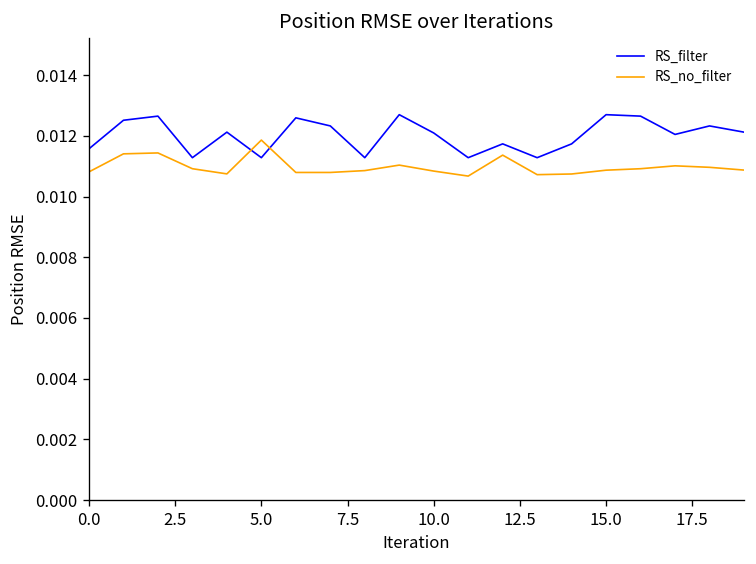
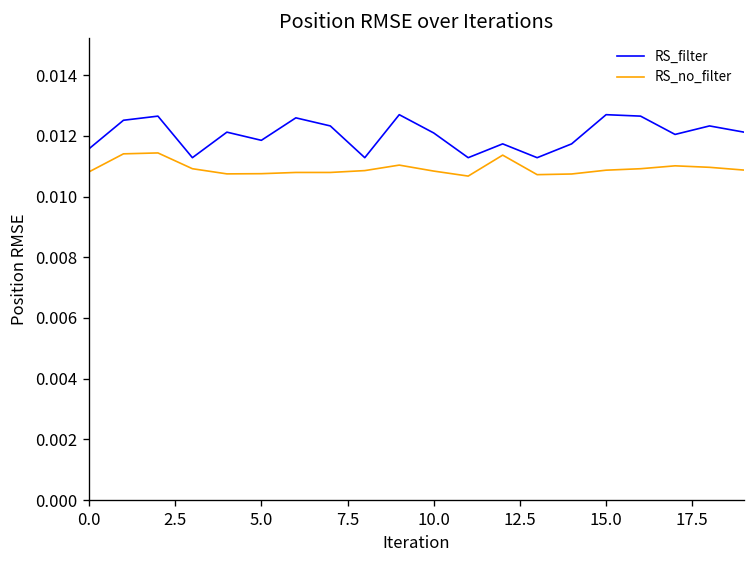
  {
    "RS_filter": {
      "0.0": 0.0116,
-     "5.0": 0.0113,
+     "5.0": 0.0119,
      "10.0": 0.0121,
      "15.0": 0.0127
    },
    "RS_no_filter": {
      "0.0": 0.0108,
-     "5.0": 0.0119,
+     "5.0": 0.0108,
      "10.0": 0.0108,
      "15.0": 0.0109
    }
  }
